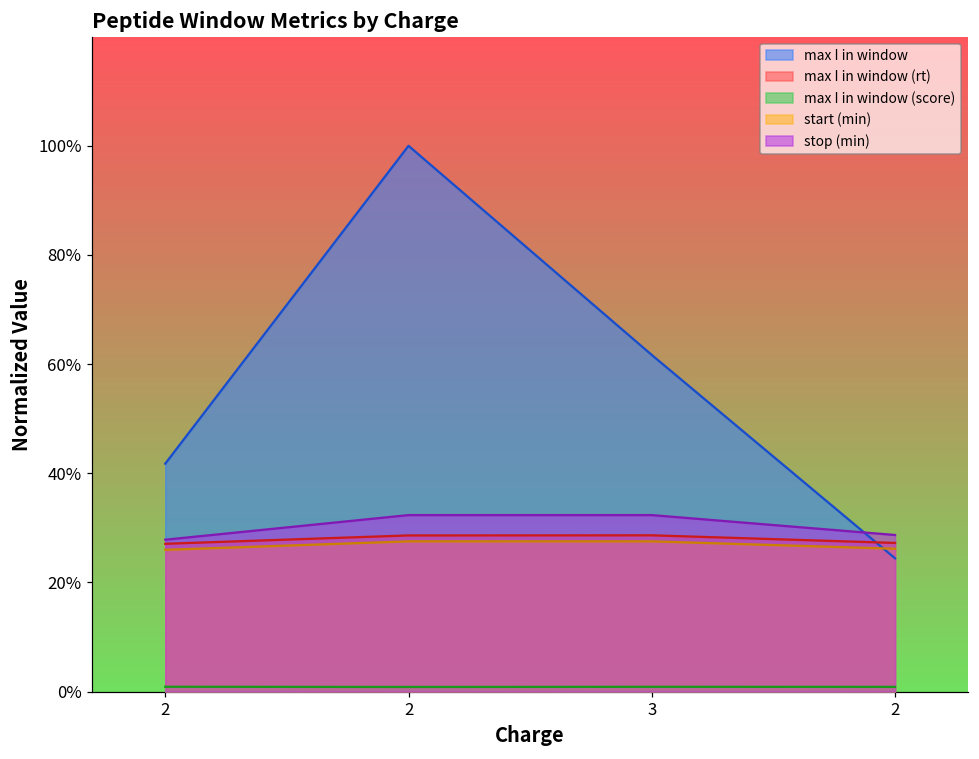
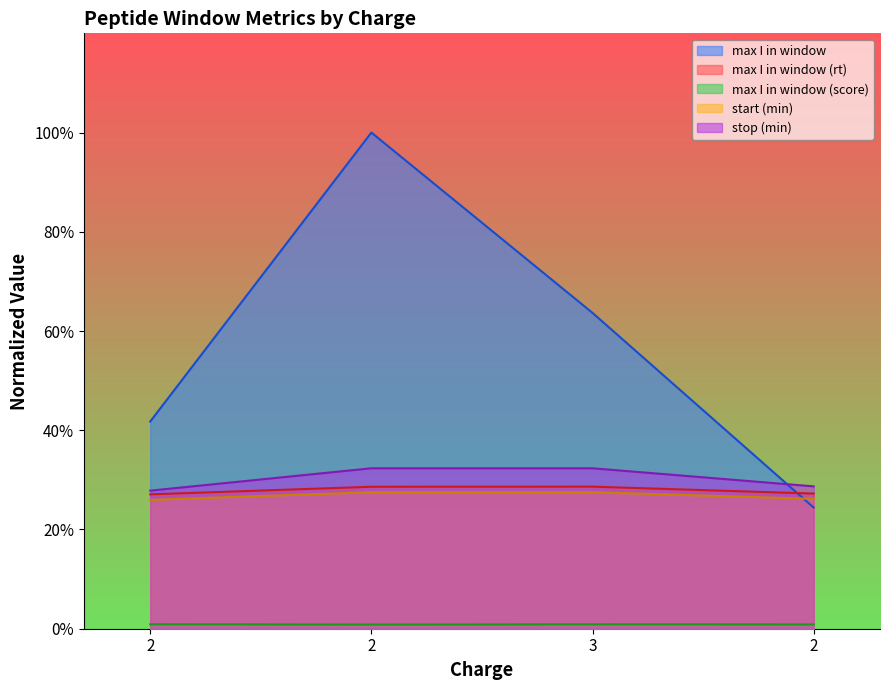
  {
    "max I in window": {
-     "3": "62%"
+     "3": "64%"
    },
    "max I in window (rt)": {
      "3": "29%"
    },
    "max I in window (score)": {
      "3": "1%"
    },
    "start (min)": {
      "3": "28%"
    },
    "stop (min)": {
      "3": "32%"
    }
  }
